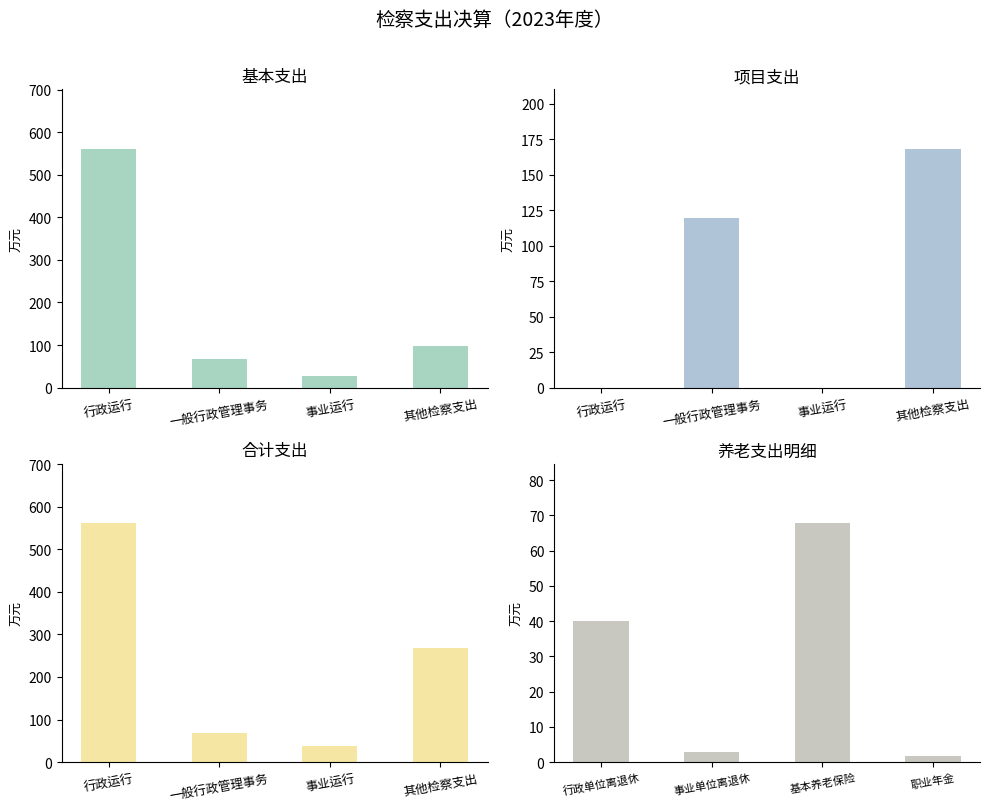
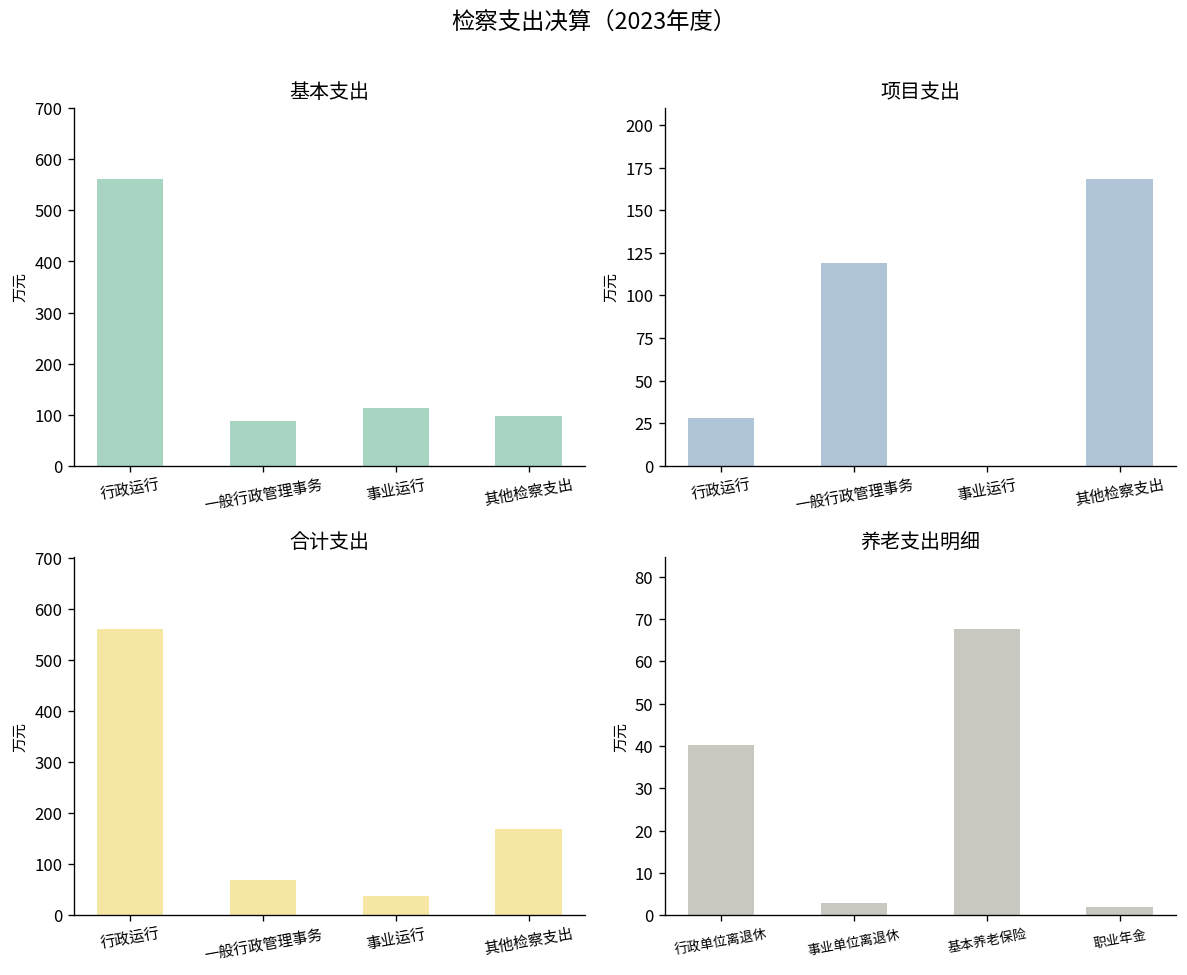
  {
    "基本支出": {
      "行政运行": 560,
-     "一般行政管理事务": 70,
-     "事业运行": 30,
+     "一般行政管理事务": 90,
+     "事业运行": 110,
      "其他检察支出": 100
    },
    "项目支出": {
-     "行政运行": 0,
+     "行政运行": 28,
      "一般行政管理事务": 119,
      "事业运行": 0,
      "其他检察支出": 168
    },
    "合计支出": {
      "行政运行": 560,
      "一般行政管理事务": 70,
      "事业运行": 40,
-     "其他检察支出": 270
+     "其他检察支出": 170
    },
    "养老支出明细": {
      "行政单位离退休": 40,
      "事业单位离退休": 3,
      "基本养老保险": 68,
      "职业年金": 2
    }
  }
